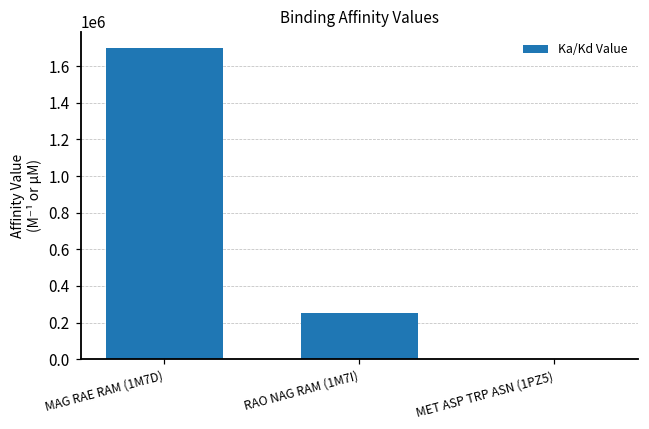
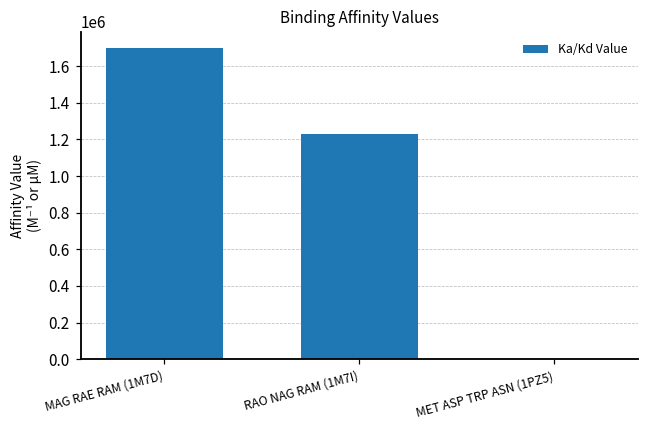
  {
    "MAG RAE RAM (1M7D)": 1700000,
-   "RAO NAG RAM (1M7I)": 250000
+   "RAO NAG RAM (1M7I)": 1230000
  }
